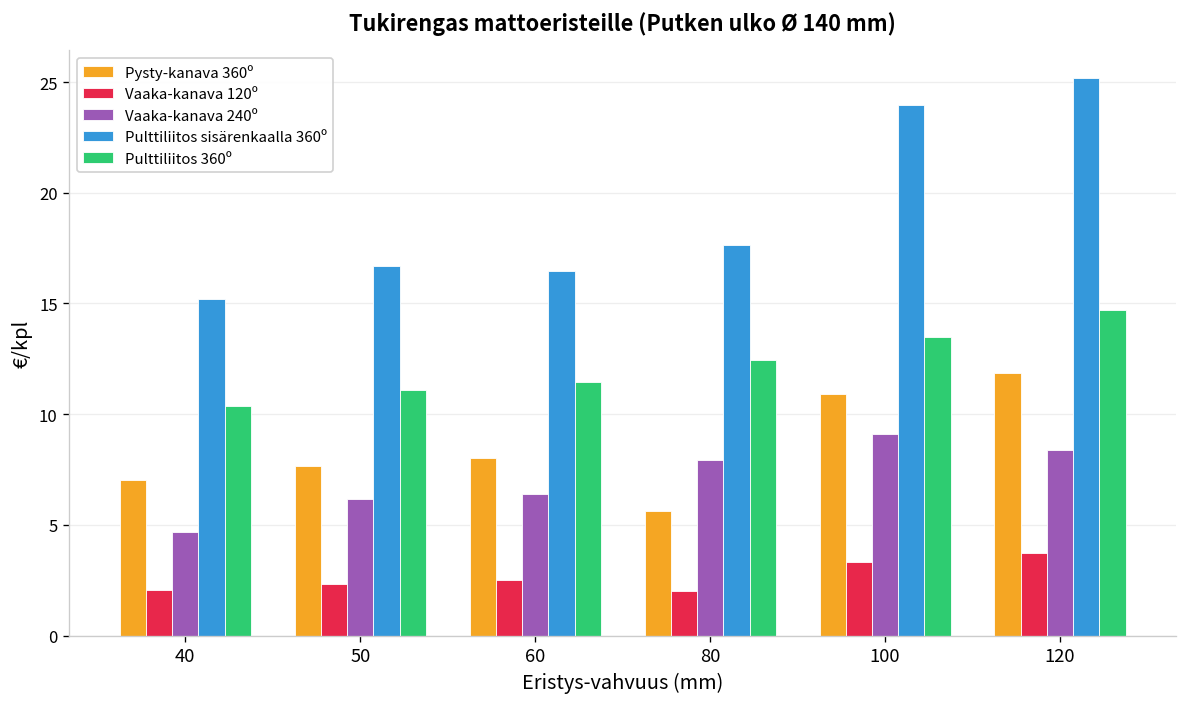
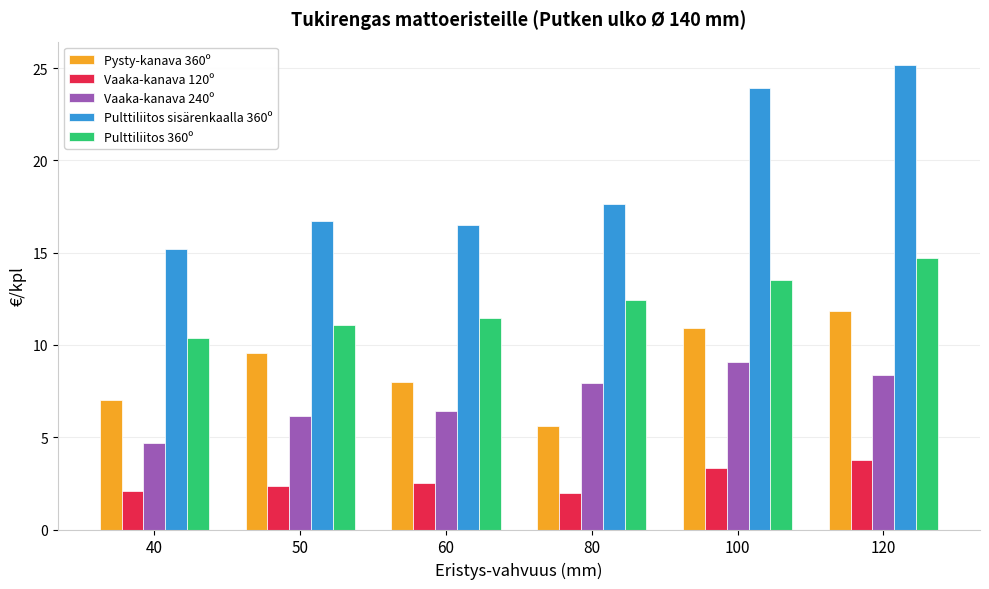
  {
    "Pysty-kanava 360º": {
      "40": 7.0,
-     "50": 7.7,
+     "50": 9.6,
      "60": 8.0,
      "80": 5.6,
      "100": 10.9,
      "120": 11.9
    },
    "Vaaka-kanava 120º": {
      "40": 2.1,
      "50": 2.4,
      "60": 2.5,
      "80": 2.0,
      "100": 3.3,
      "120": 3.8
    },
    "Vaaka-kanava 240º": {
      "40": 4.7,
      "50": 6.2,
      "60": 6.4,
      "80": 7.9,
      "100": 9.1,
      "120": 8.4
    },
    "Pulttiliitos sisärenkaalla 360º": {
      "40": 15.2,
      "50": 16.7,
      "60": 16.5,
      "80": 17.7,
      "100": 23.9,
      "120": 25.2
    },
    "Pulttiliitos 360º": {
      "40": 10.4,
      "50": 11.1,
      "60": 11.4,
      "80": 12.4,
      "100": 13.5,
      "120": 14.7
    }
  }
